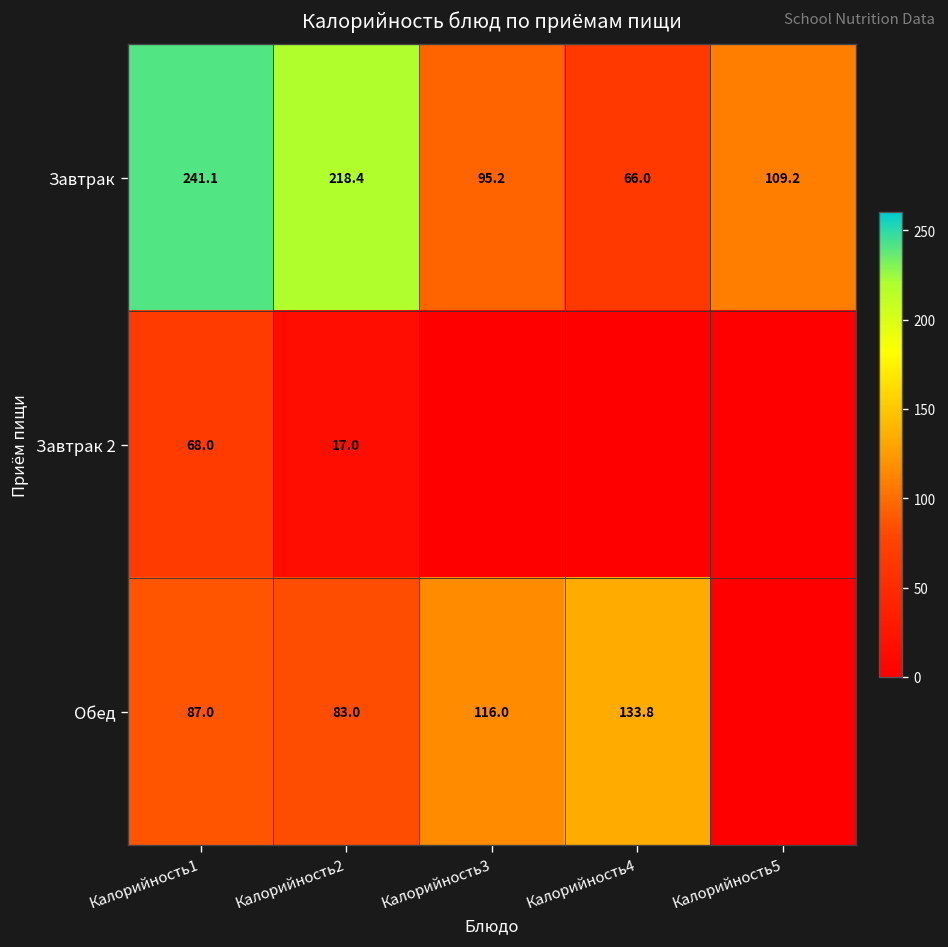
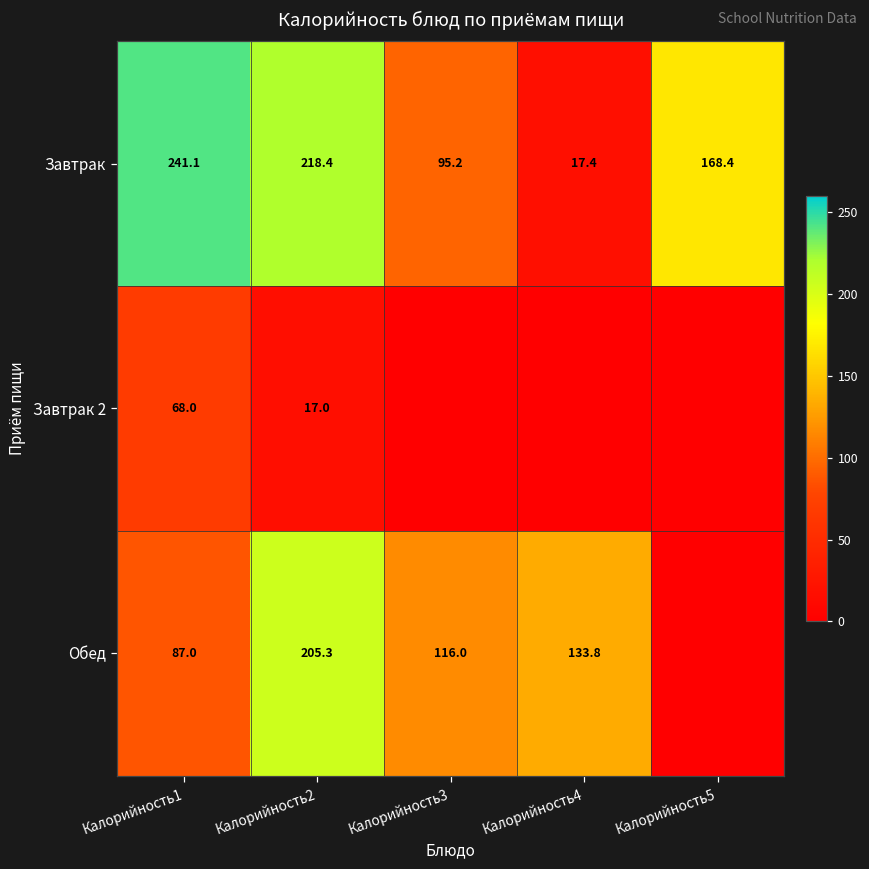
  {
    "Завтрак": {
      "Калорийность1": 241.1,
      "Калорийность2": 218.4,
      "Калорийность3": 95.2,
-     "Калорийность4": 66.0,
-     "Калорийность5": 109.2
+     "Калорийность4": 17.4,
+     "Калорийность5": 168.4
    },
    "Завтрак 2": {
      "Калорийность1": 68.0,
      "Калорийность2": 17.0
    },
    "Обед": {
      "Калорийность1": 87.0,
-     "Калорийность2": 83.0,
+     "Калорийность2": 205.3,
      "Калорийность3": 116.0,
      "Калорийность4": 133.8
    }
  }
